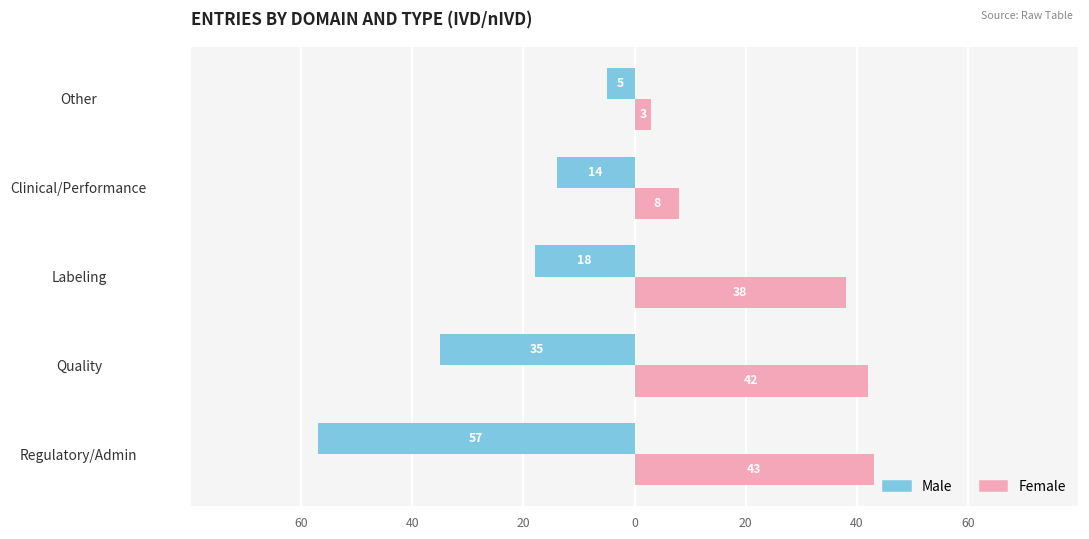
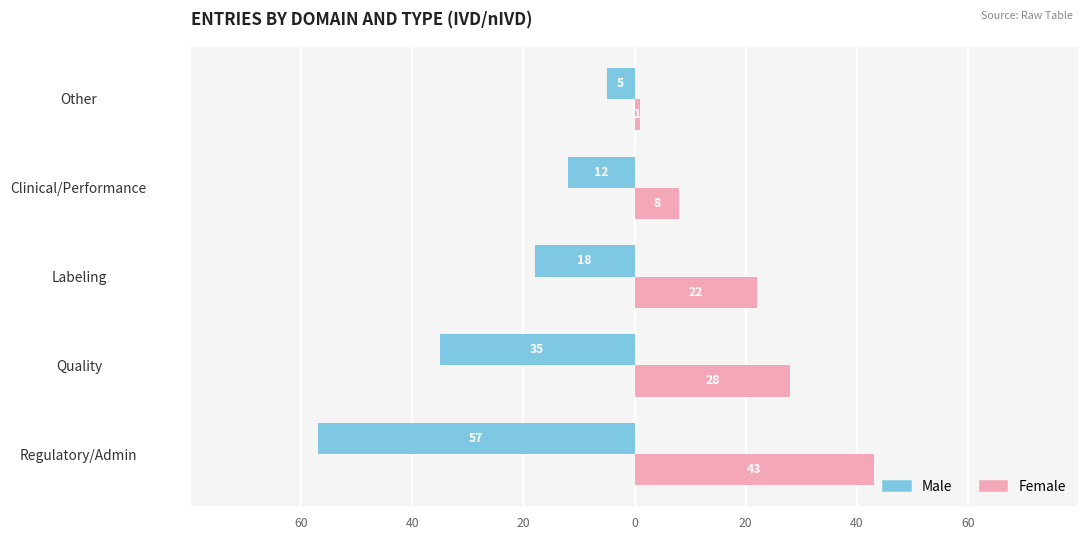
  {
    "Male": {
-     "Clinical/Performance": 14
+     "Clinical/Performance": 12
    },
    "Female": {
-     "Other": 3,
+     "Other": 1,
      "Clinical/Performance": 8,
-     "Labeling": 38,
-     "Quality": 42,
+     "Labeling": 22,
+     "Quality": 28,
      "Regulatory/Admin": 43
    }
  }
